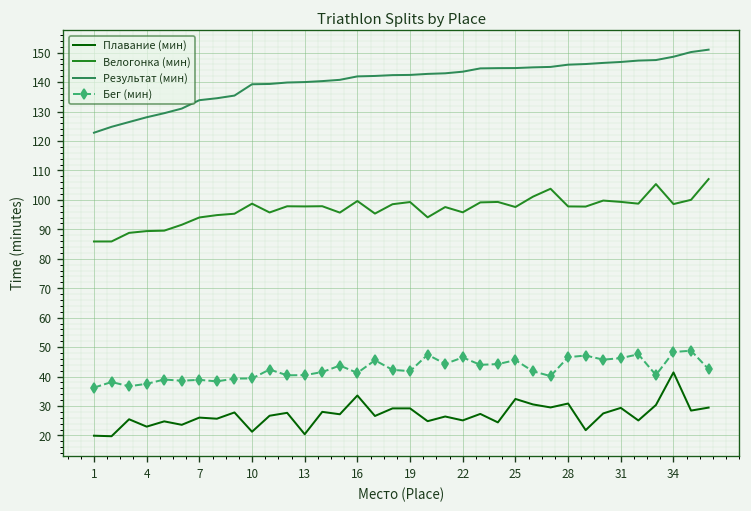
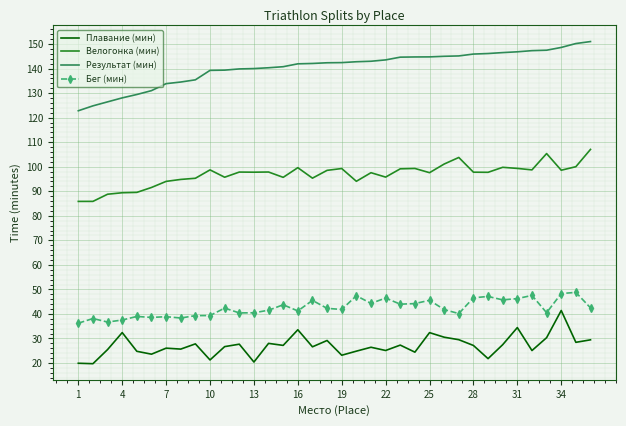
  {
    "Плавание (мин)": {
      "1": 20,
-     "4": 23,
+     "4": 32,
      "7": 26,
      "10": 21,
      "13": 20,
      "16": 34,
-     "19": 29,
+     "19": 23,
      "22": 25,
      "25": 32,
-     "28": 31,
-     "31": 29,
+     "28": 27,
+     "31": 34,
      "34": 41
    }
  }
